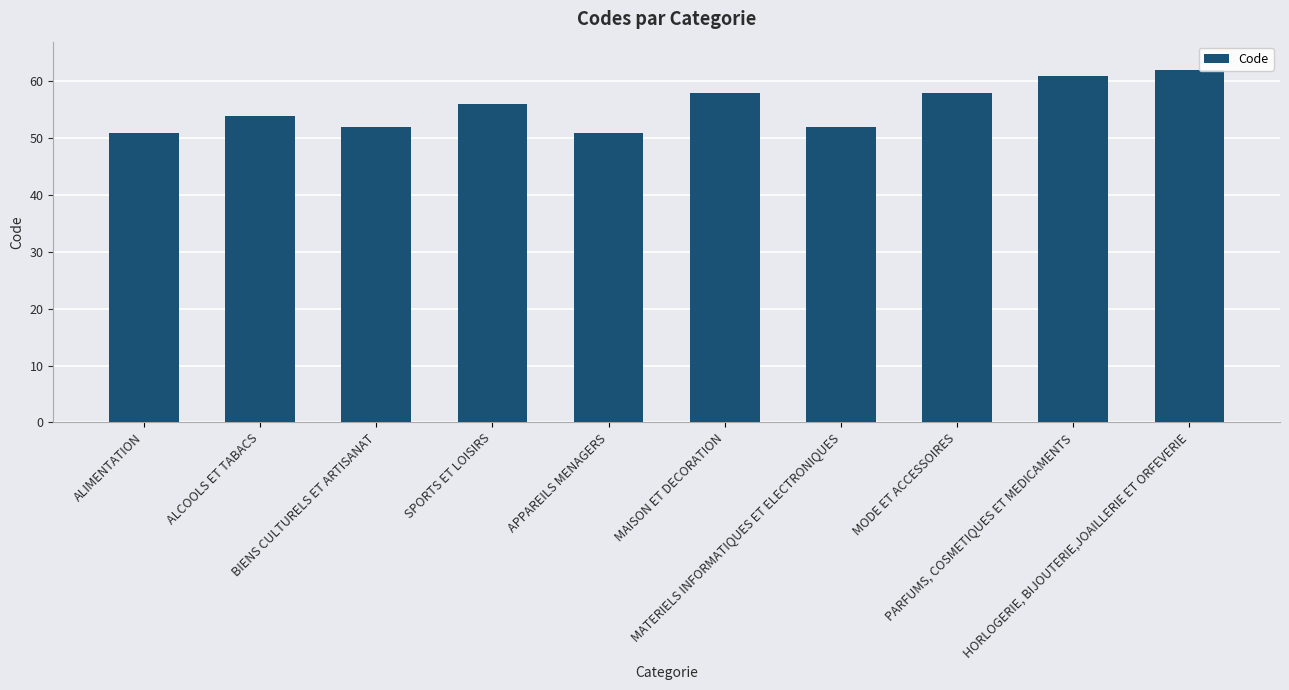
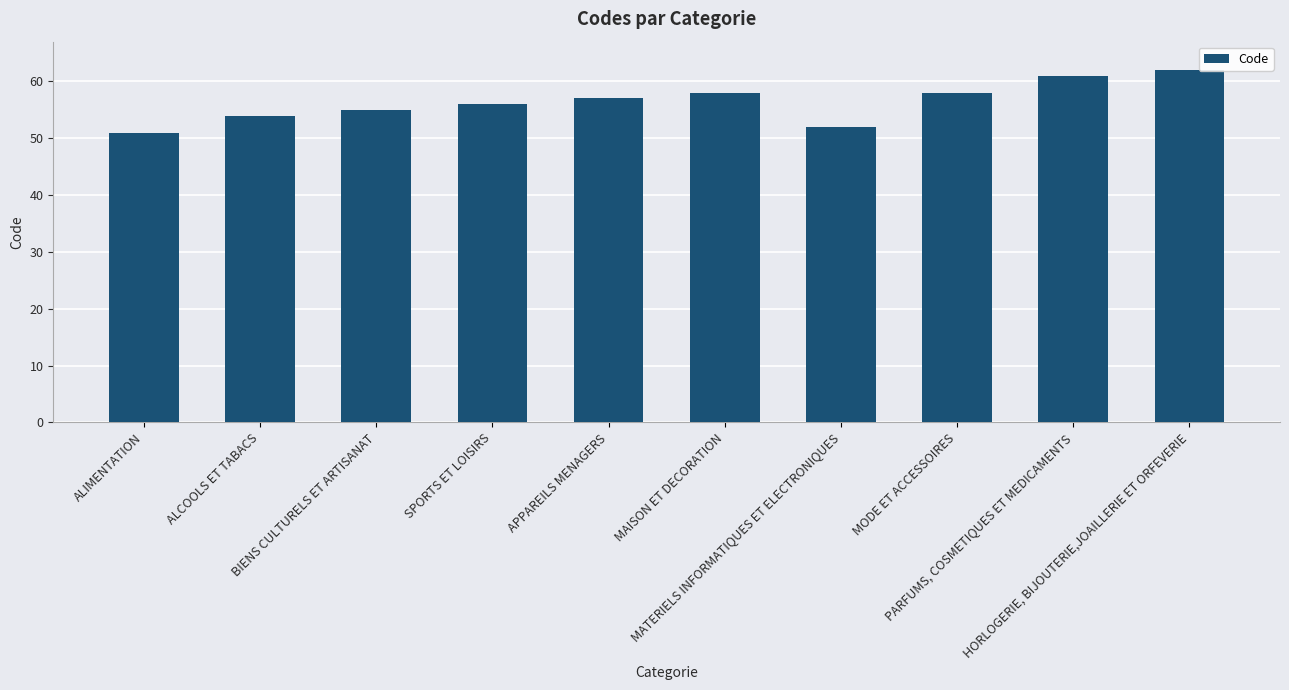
  {
    "ALIMENTATION": 51,
    "ALCOOLS ET TABACS": 54,
-   "BIENS CULTURELS ET ARTISANAT": 52,
+   "BIENS CULTURELS ET ARTISANAT": 55,
    "SPORTS ET LOISIRS": 56,
-   "APPAREILS MENAGERS": 51,
+   "APPAREILS MENAGERS": 57,
    "MAISON ET DECORATION": 58,
    "MATERIELS INFORMATIQUES ET ELECTRONIQUES": 52,
    "MODE ET ACCESSOIRES": 58,
    "PARFUMS, COSMETIQUES ET MEDICAMENTS": 61,
    "HORLOGERIE, BIJOUTERIE,JOAILLERIE ET ORFEVERIE": 62
  }
